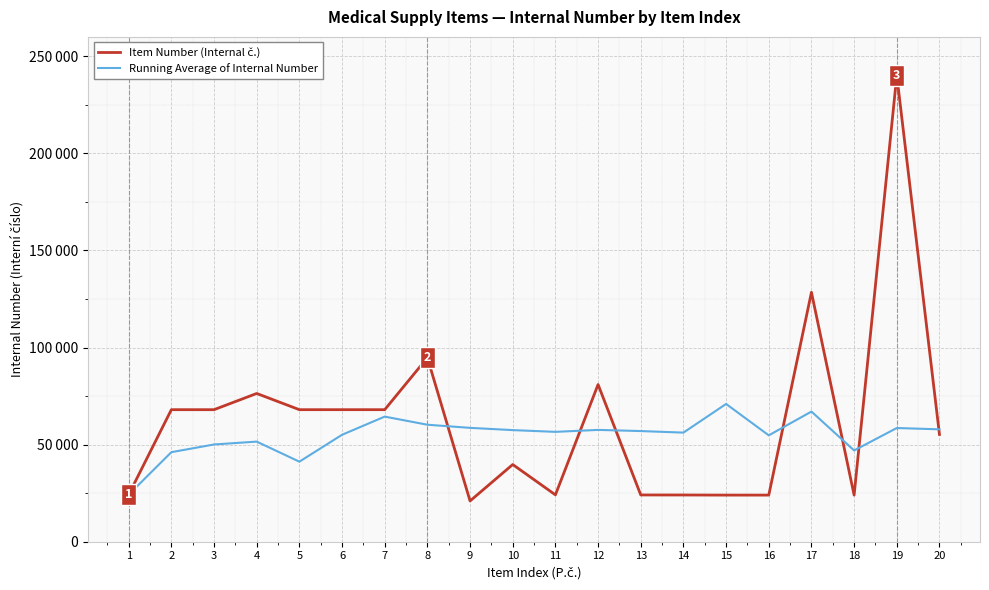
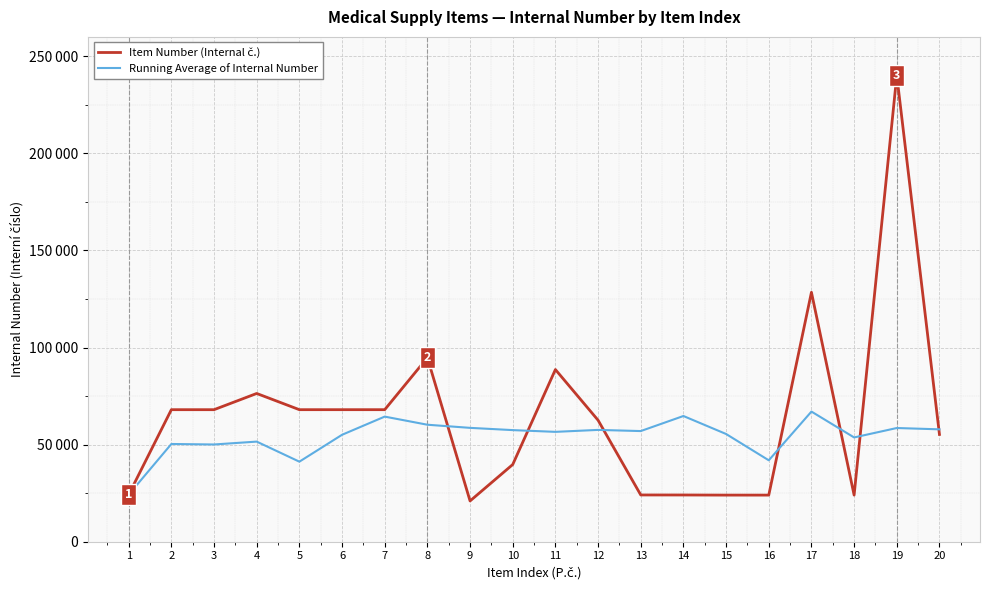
  {
    "Item Number (Internal č.)": {
      "2": 68000,
      "3": 68000,
      "4": 76000,
      "5": 68000,
      "6": 68000,
      "7": 68000,
      "9": 21000,
      "10": 40000,
-     "11": 24000,
-     "12": 81000,
+     "11": 89000,
+     "12": 63000,
      "13": 24000,
      "14": 24000,
      "15": 24000,
      "16": 24000,
      "17": 128000,
      "18": 24000,
      "20": 55000
    },
    "Running Average of Internal Number": {
-     "2": 46000,
+     "2": 50000,
      "3": 50000,
      "4": 52000,
      "5": 41000,
      "6": 55000,
      "7": 64000,
      "8": 60000,
      "9": 59000,
      "10": 57000,
      "11": 57000,
      "12": 58000,
      "13": 57000,
-     "14": 56000,
-     "15": 71000,
-     "16": 55000,
+     "14": 65000,
+     "15": 55000,
+     "16": 42000,
      "17": 67000,
-     "18": 47000,
+     "18": 54000,
      "19": 59000,
      "20": 58000
    }
  }
